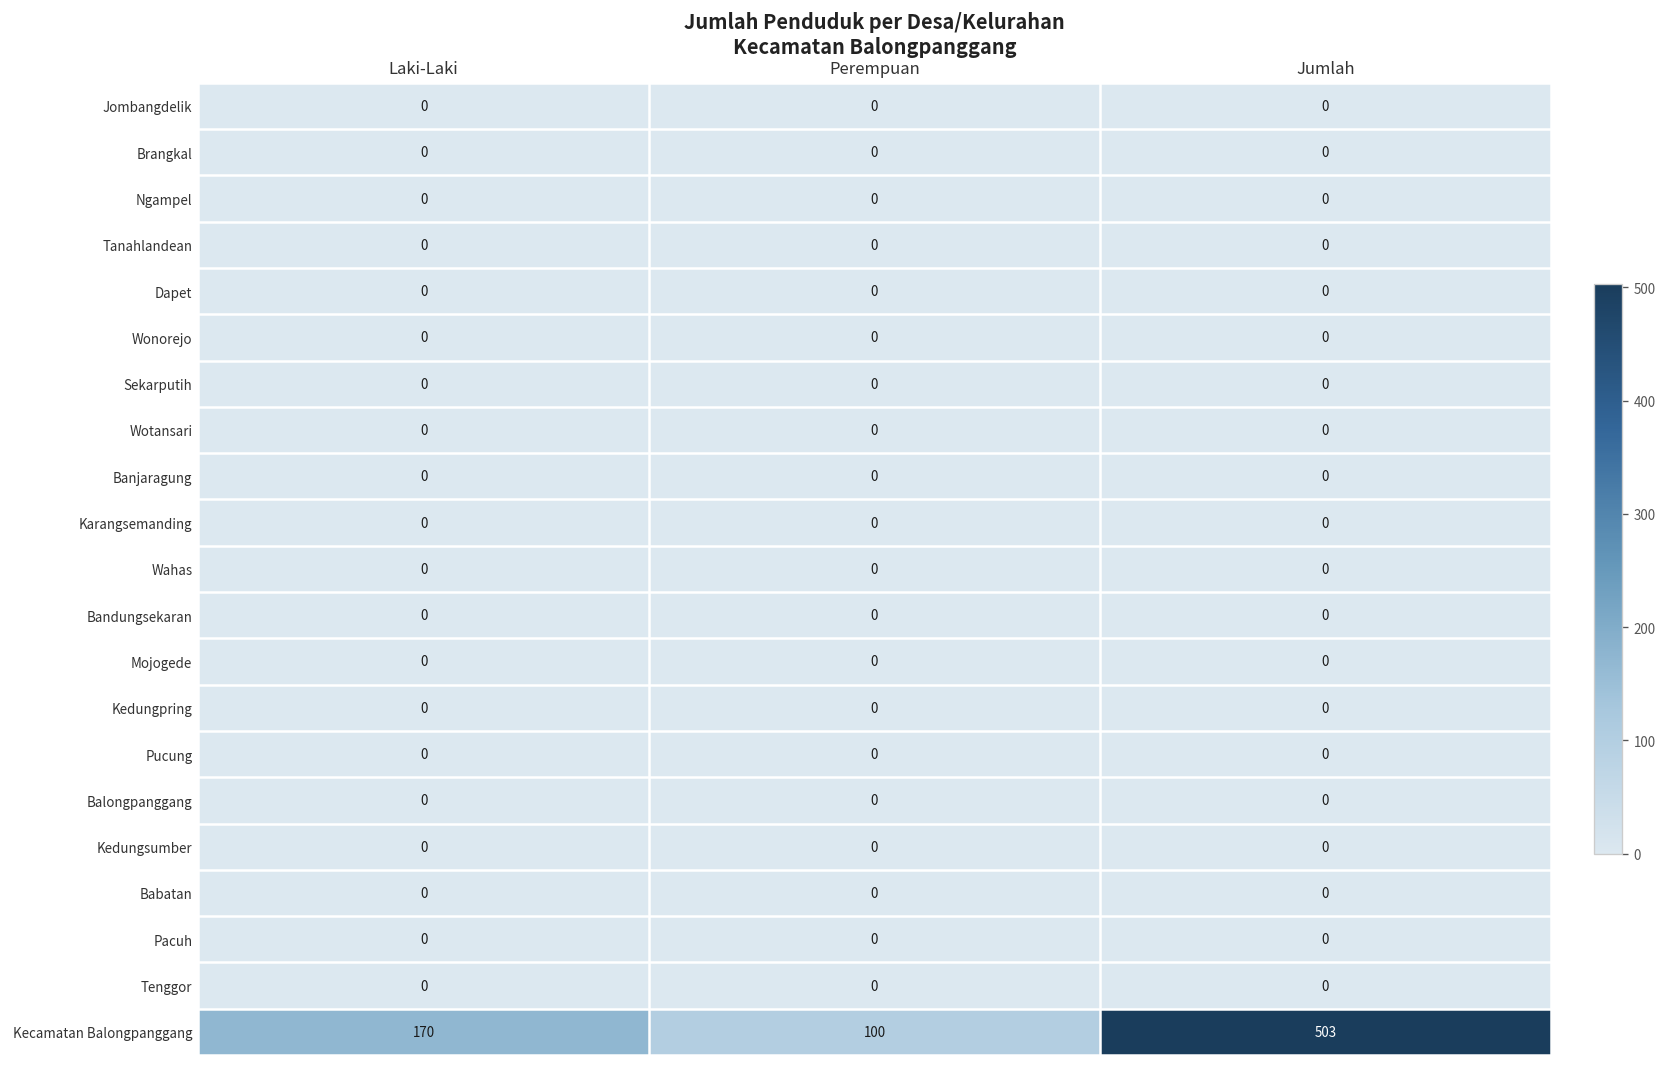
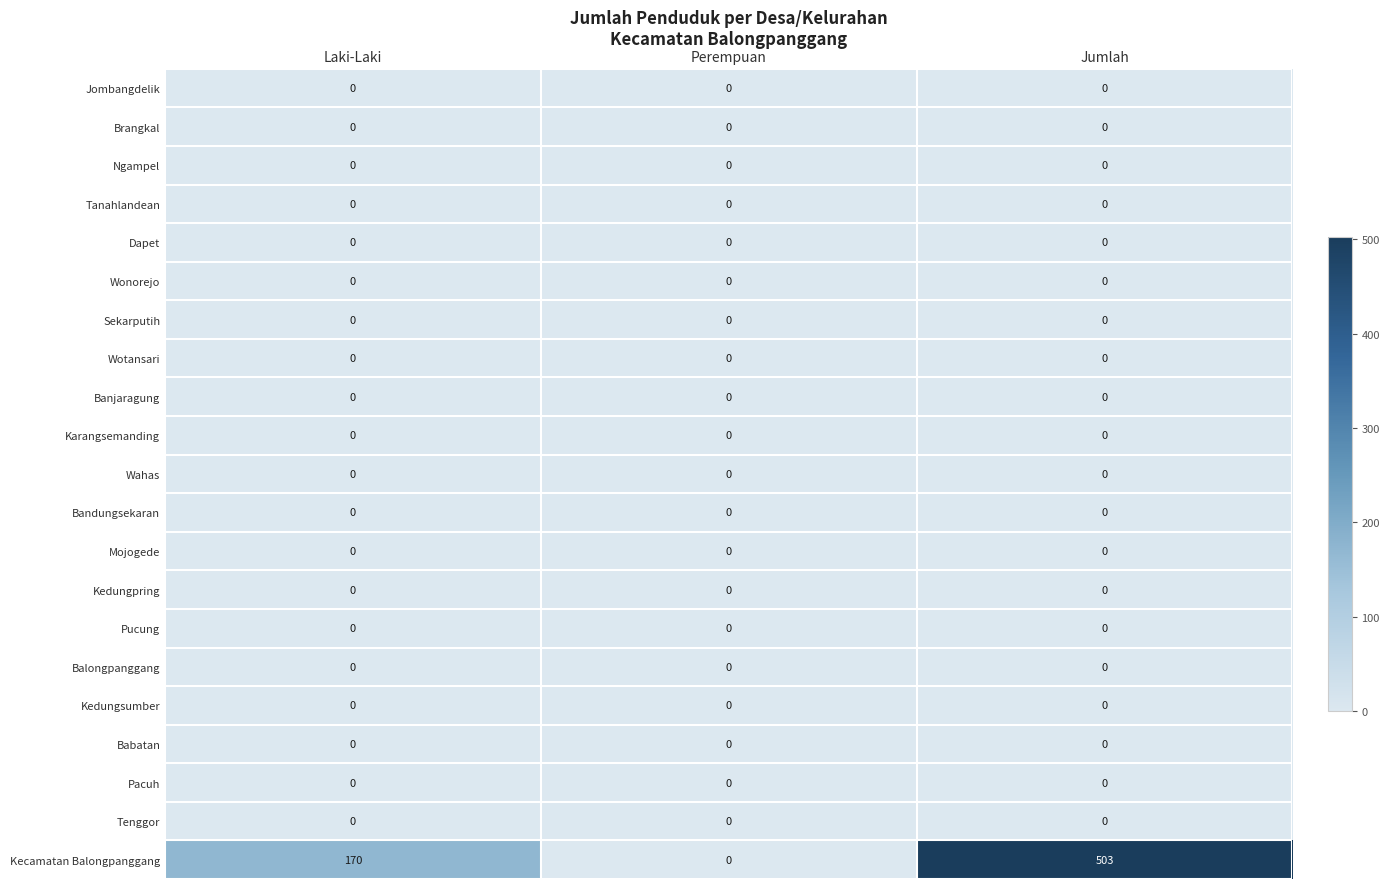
  {
    "Jombangdelik": {
      "Laki-Laki": 0,
      "Perempuan": 0,
      "Jumlah": 0
    },
    "Brangkal": {
      "Laki-Laki": 0,
      "Perempuan": 0,
      "Jumlah": 0
    },
    "Ngampel": {
      "Laki-Laki": 0,
      "Perempuan": 0,
      "Jumlah": 0
    },
    "Tanahlandean": {
      "Laki-Laki": 0,
      "Perempuan": 0,
      "Jumlah": 0
    },
    "Dapet": {
      "Laki-Laki": 0,
      "Perempuan": 0,
      "Jumlah": 0
    },
    "Wonorejo": {
      "Laki-Laki": 0,
      "Perempuan": 0,
      "Jumlah": 0
    },
    "Sekarputih": {
      "Laki-Laki": 0,
      "Perempuan": 0,
      "Jumlah": 0
    },
    "Wotansari": {
      "Laki-Laki": 0,
      "Perempuan": 0,
      "Jumlah": 0
    },
    "Banjaragung": {
      "Laki-Laki": 0,
      "Perempuan": 0,
      "Jumlah": 0
    },
    "Karangsemanding": {
      "Laki-Laki": 0,
      "Perempuan": 0,
      "Jumlah": 0
    },
    "Wahas": {
      "Laki-Laki": 0,
      "Perempuan": 0,
      "Jumlah": 0
    },
    "Bandungsekaran": {
      "Laki-Laki": 0,
      "Perempuan": 0,
      "Jumlah": 0
    },
    "Mojogede": {
      "Laki-Laki": 0,
      "Perempuan": 0,
      "Jumlah": 0
    },
    "Kedungpring": {
      "Laki-Laki": 0,
      "Perempuan": 0,
      "Jumlah": 0
    },
    "Pucung": {
      "Laki-Laki": 0,
      "Perempuan": 0,
      "Jumlah": 0
    },
    "Balongpanggang": {
      "Laki-Laki": 0,
      "Perempuan": 0,
      "Jumlah": 0
    },
    "Kedungsumber": {
      "Laki-Laki": 0,
      "Perempuan": 0,
      "Jumlah": 0
    },
    "Babatan": {
      "Laki-Laki": 0,
      "Perempuan": 0,
      "Jumlah": 0
    },
    "Pacuh": {
      "Laki-Laki": 0,
      "Perempuan": 0,
      "Jumlah": 0
    },
    "Tenggor": {
      "Laki-Laki": 0,
      "Perempuan": 0,
      "Jumlah": 0
    },
    "Kecamatan Balongpanggang": {
      "Laki-Laki": 170,
-     "Perempuan": 100,
+     "Perempuan": 0,
      "Jumlah": 503
    }
  }
